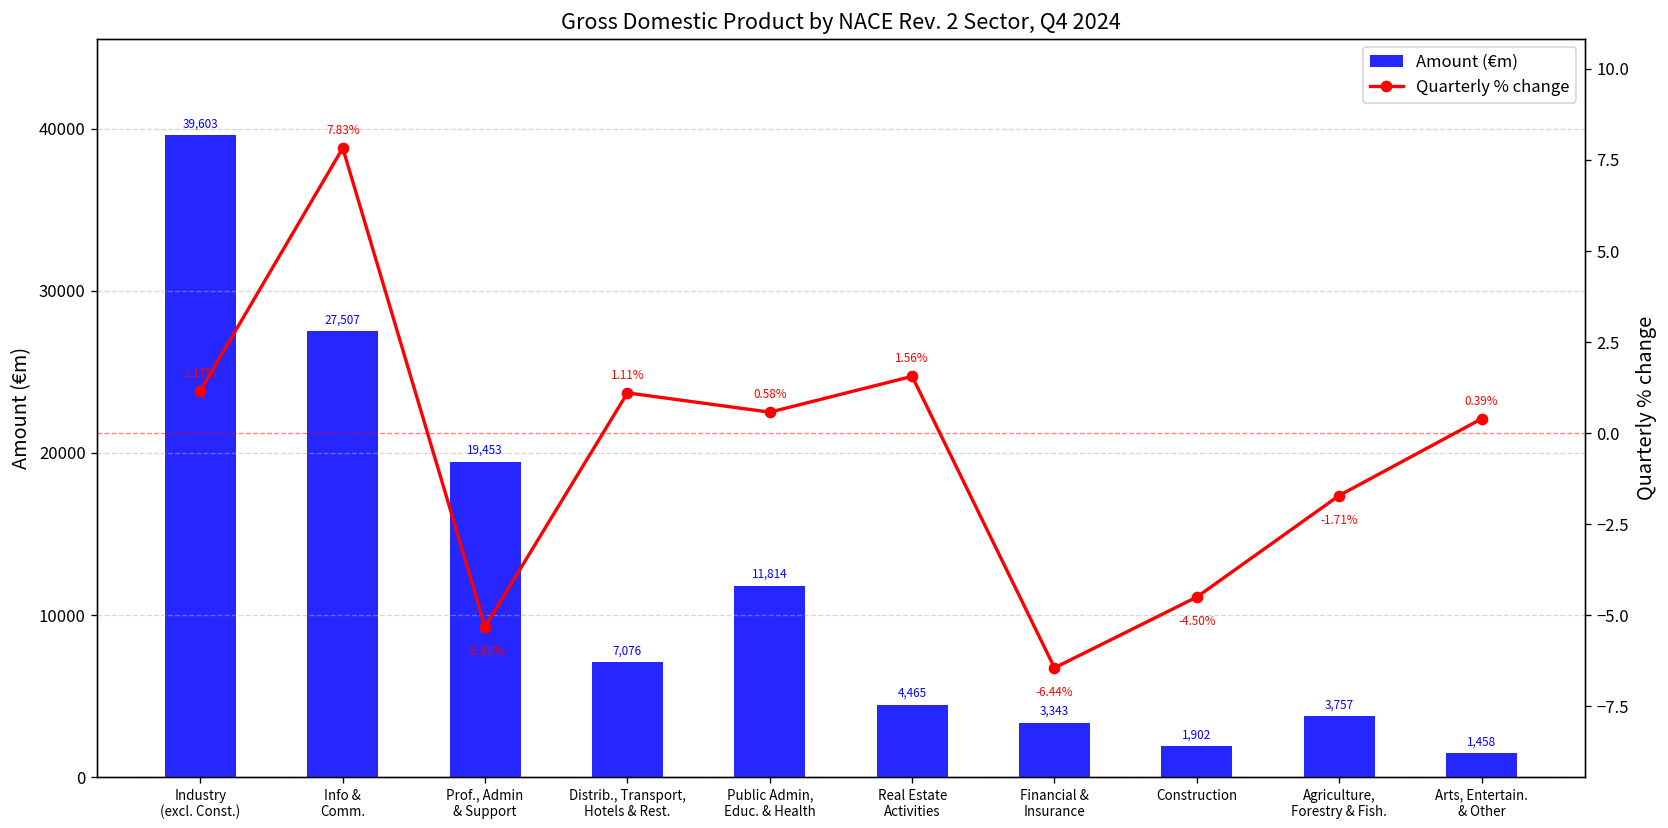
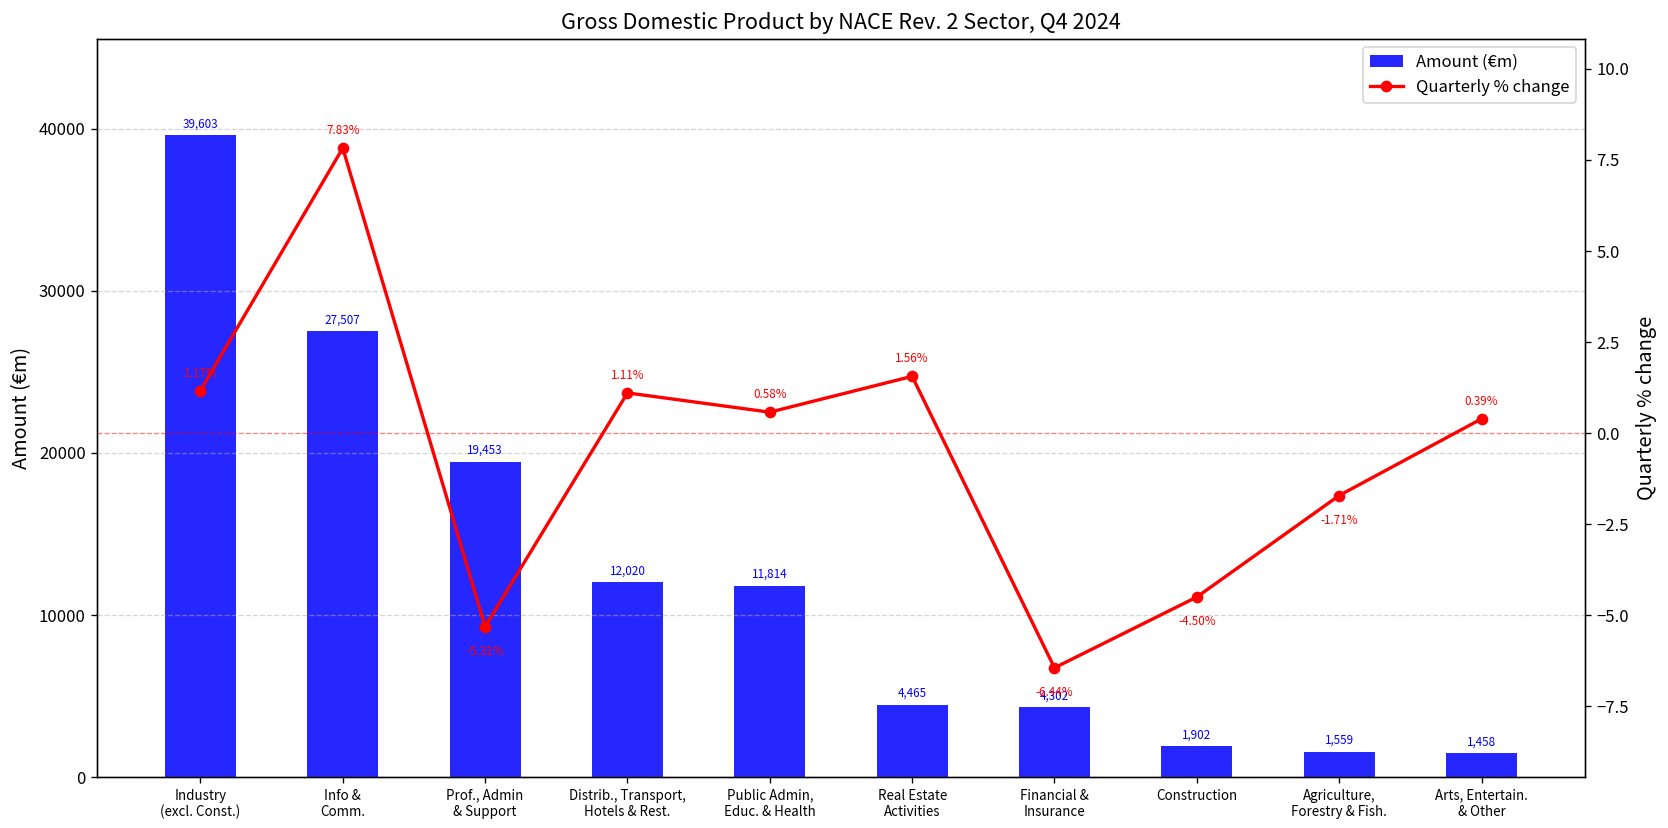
  {
    "Amount (€m)": {
      "Industry (excl. Const.)": "39,603",
      "Info & Comm.": "27,507",
      "Prof., Admin & Support": "19,453",
-     "Distrib., Transport, Hotels & Rest.": "7,076",
+     "Distrib., Transport, Hotels & Rest.": "12,020",
      "Public Admin, Educ. & Health": "11,814",
      "Real Estate Activities": "4,465",
-     "Financial & Insurance": "3,343",
+     "Financial & Insurance": "4,302",
      "Construction": "1,902",
-     "Agriculture, Forestry & Fish.": "3,757",
+     "Agriculture, Forestry & Fish.": "1,559",
      "Arts, Entertain. & Other": "1,458"
    }
  }
